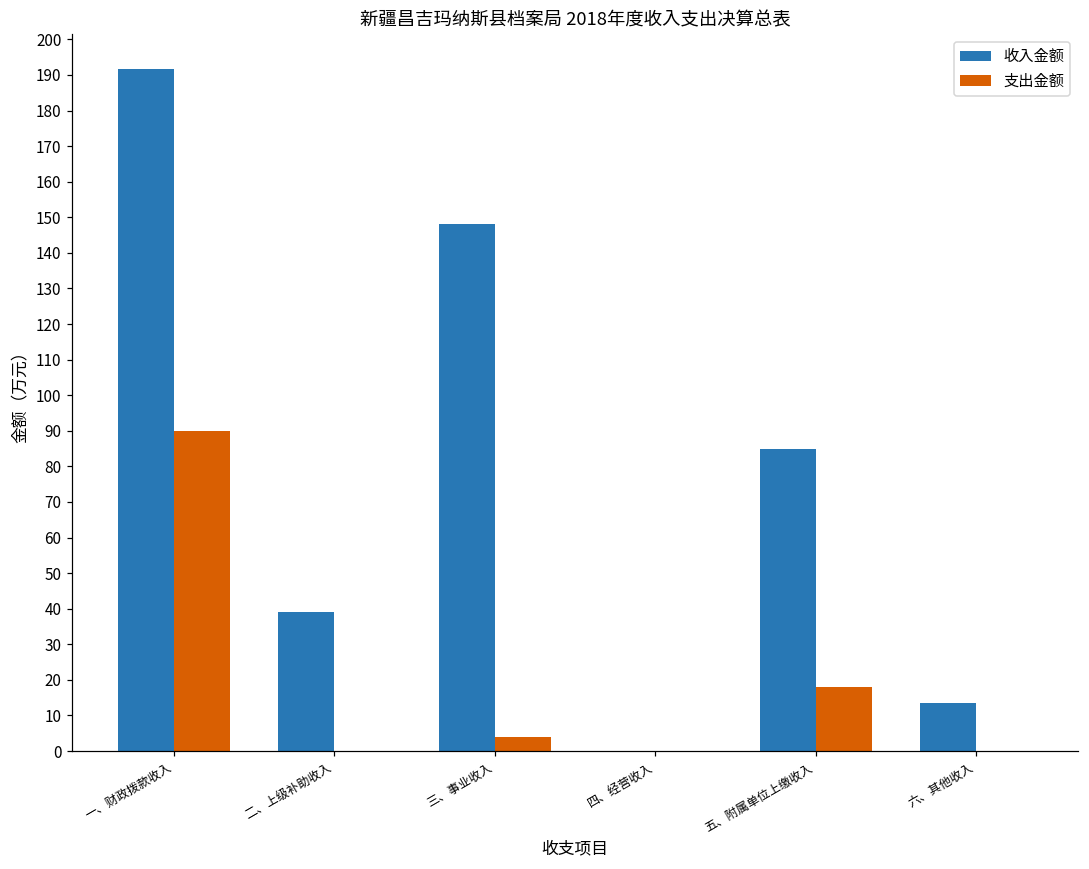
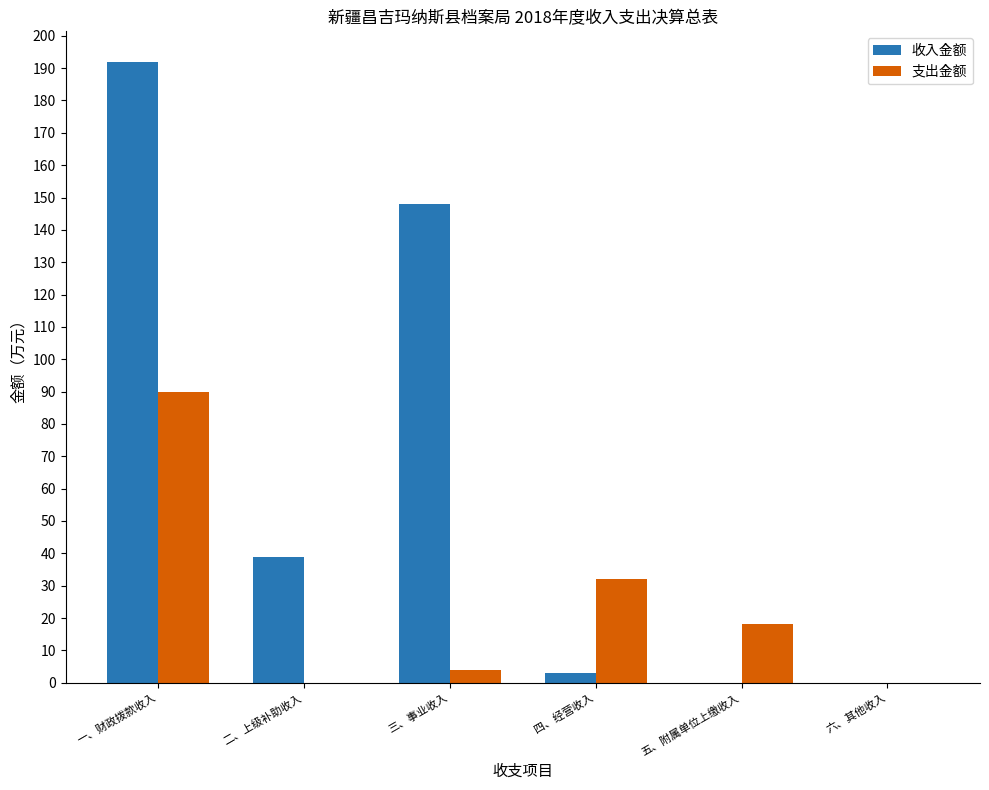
  {
    "收入金额": {
      "一、财政拨款收入": 192,
      "二、上级补助收入": 39,
      "三、事业收入": 148,
-     "四、经营收入": 0,
-     "五、附属单位上缴收入": 85,
-     "六、其他收入": 14
+     "四、经营收入": 3,
+     "五、附属单位上缴收入": 0,
+     "六、其他收入": 0
    },
    "支出金额": {
      "一、财政拨款收入": 90,
      "二、上级补助收入": 0,
      "三、事业收入": 4,
-     "四、经营收入": 0,
+     "四、经营收入": 32,
      "五、附属单位上缴收入": 18,
      "六、其他收入": 0
    }
  }
